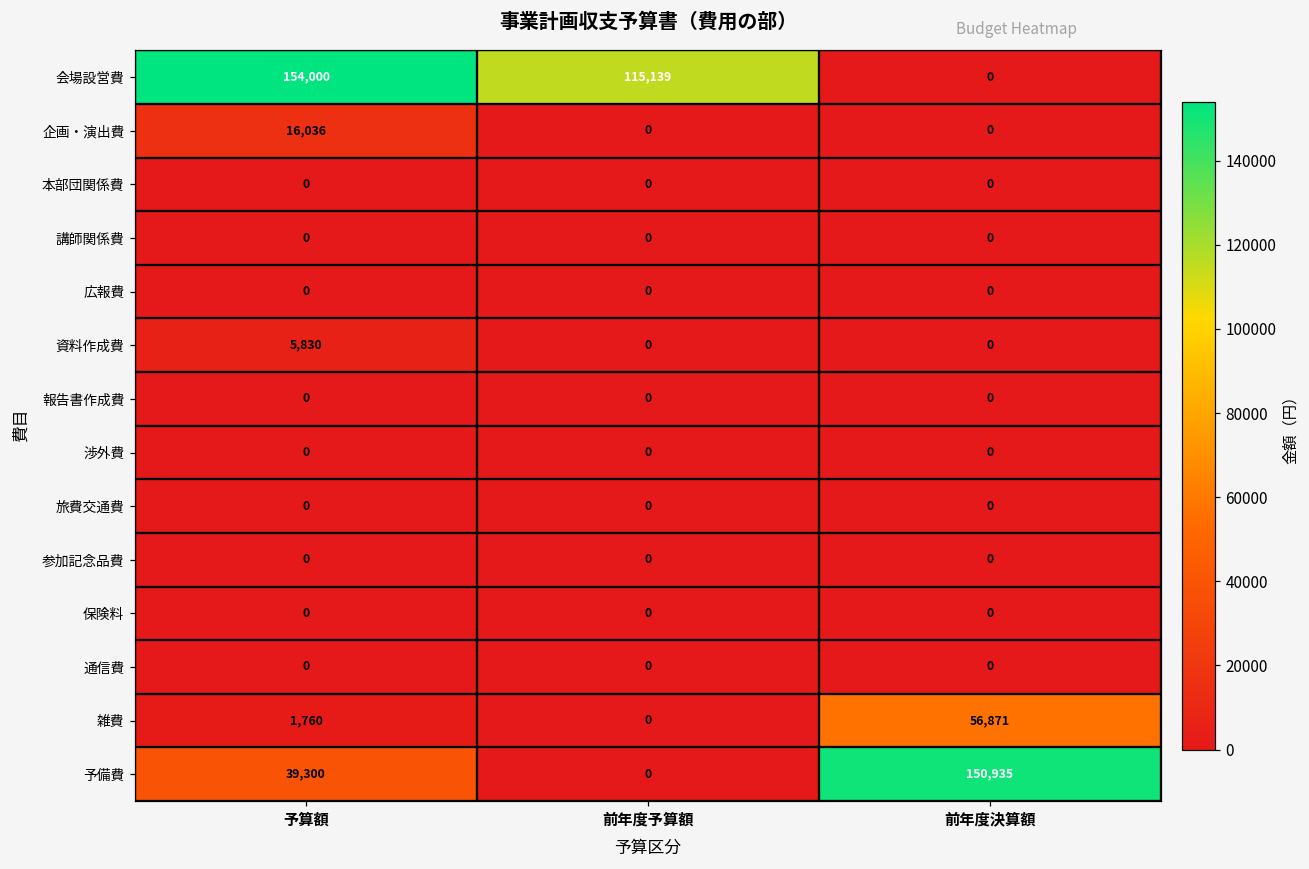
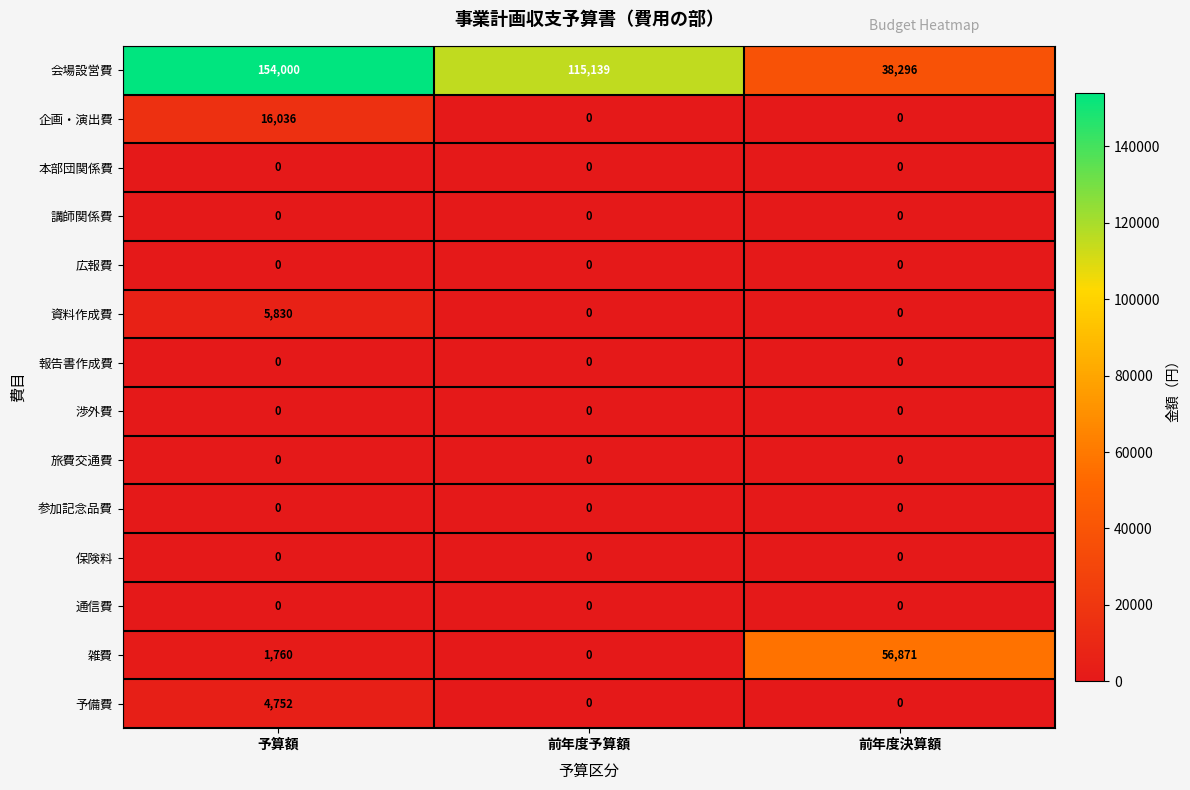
  {
    "会場設営費": {
      "予算額": "154,000",
      "前年度予算額": "115,139",
-     "前年度決算額": "0"
+     "前年度決算額": "38,296"
    },
    "企画・演出費": {
      "予算額": "16,036",
      "前年度予算額": "0",
      "前年度決算額": "0"
    },
    "本部団関係費": {
      "予算額": "0",
      "前年度予算額": "0",
      "前年度決算額": "0"
    },
    "講師関係費": {
      "予算額": "0",
      "前年度予算額": "0",
      "前年度決算額": "0"
    },
    "広報費": {
      "予算額": "0",
      "前年度予算額": "0",
      "前年度決算額": "0"
    },
    "資料作成費": {
      "予算額": "5,830",
      "前年度予算額": "0",
      "前年度決算額": "0"
    },
    "報告書作成費": {
      "予算額": "0",
      "前年度予算額": "0",
      "前年度決算額": "0"
    },
    "渉外費": {
      "予算額": "0",
      "前年度予算額": "0",
      "前年度決算額": "0"
    },
    "旅費交通費": {
      "予算額": "0",
      "前年度予算額": "0",
      "前年度決算額": "0"
    },
    "参加記念品費": {
      "予算額": "0",
      "前年度予算額": "0",
      "前年度決算額": "0"
    },
    "保険料": {
      "予算額": "0",
      "前年度予算額": "0",
      "前年度決算額": "0"
    },
    "通信費": {
      "予算額": "0",
      "前年度予算額": "0",
      "前年度決算額": "0"
    },
    "雑費": {
      "予算額": "1,760",
      "前年度予算額": "0",
      "前年度決算額": "56,871"
    },
    "予備費": {
-     "予算額": "39,300",
+     "予算額": "4,752",
      "前年度予算額": "0",
-     "前年度決算額": "150,935"
+     "前年度決算額": "0"
    }
  }
